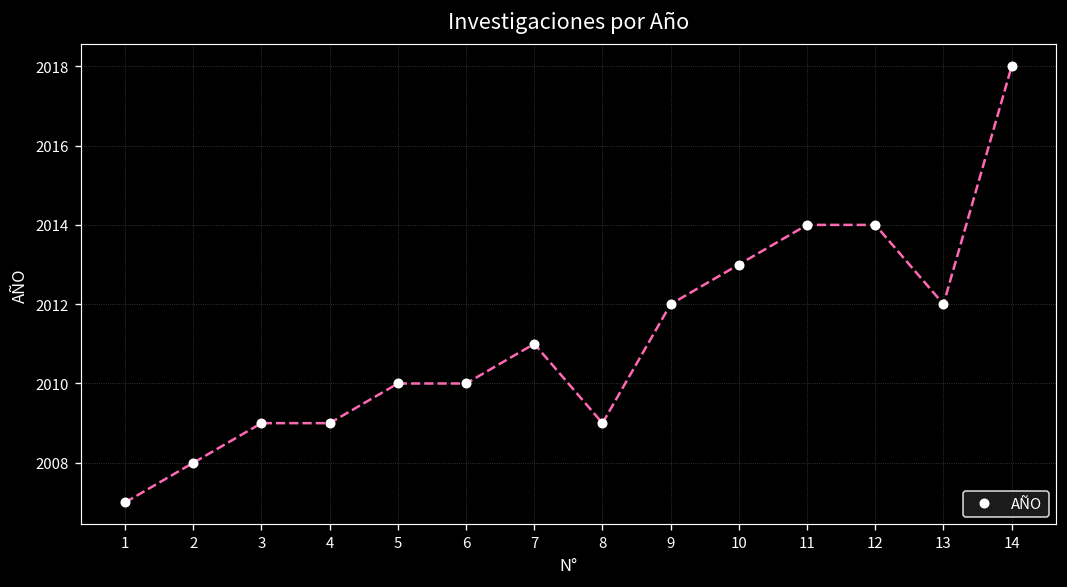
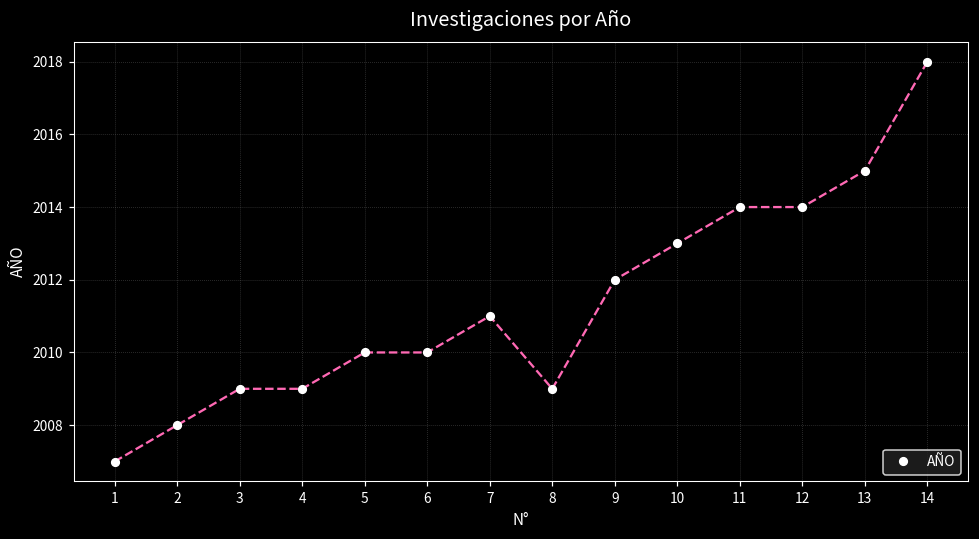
  {
    "1": 2007,
    "2": 2008,
    "3": 2009,
    "4": 2009,
    "5": 2010,
    "6": 2010,
    "7": 2011,
    "8": 2009,
    "9": 2012,
    "10": 2013,
    "11": 2014,
    "12": 2014,
-   "13": 2012,
+   "13": 2015,
    "14": 2018
  }
